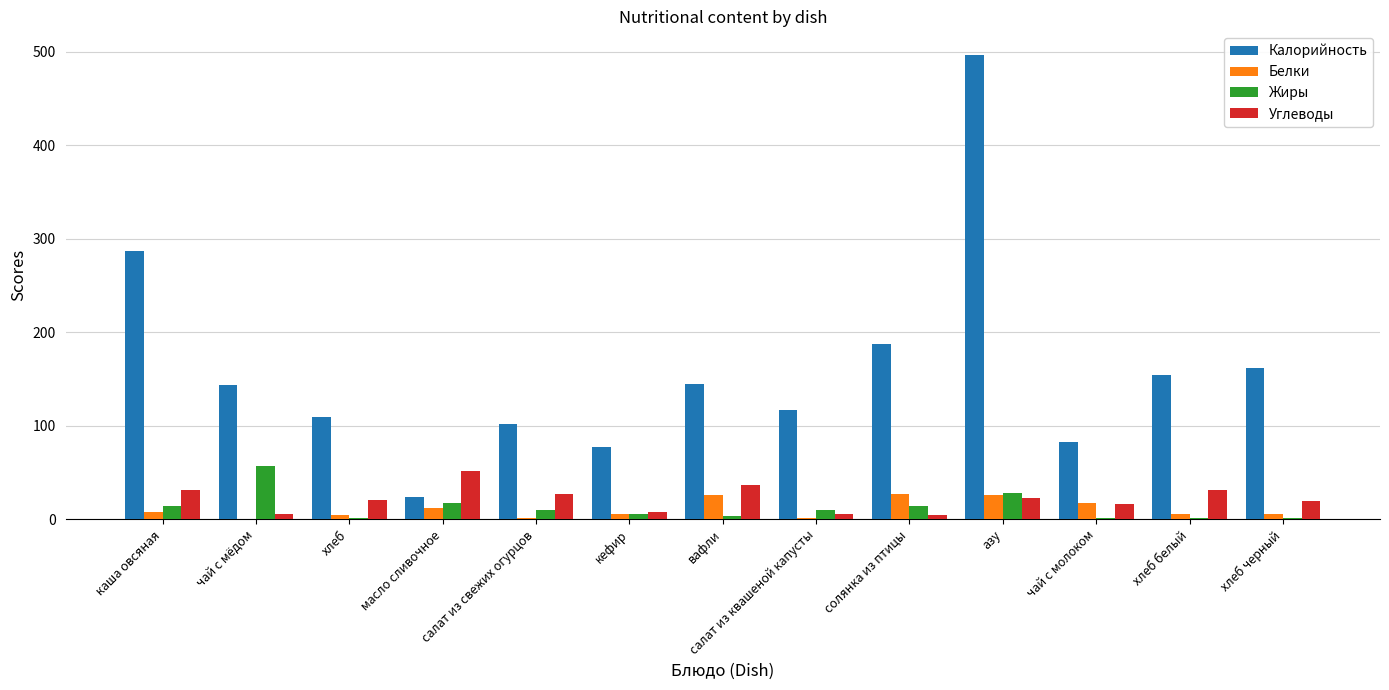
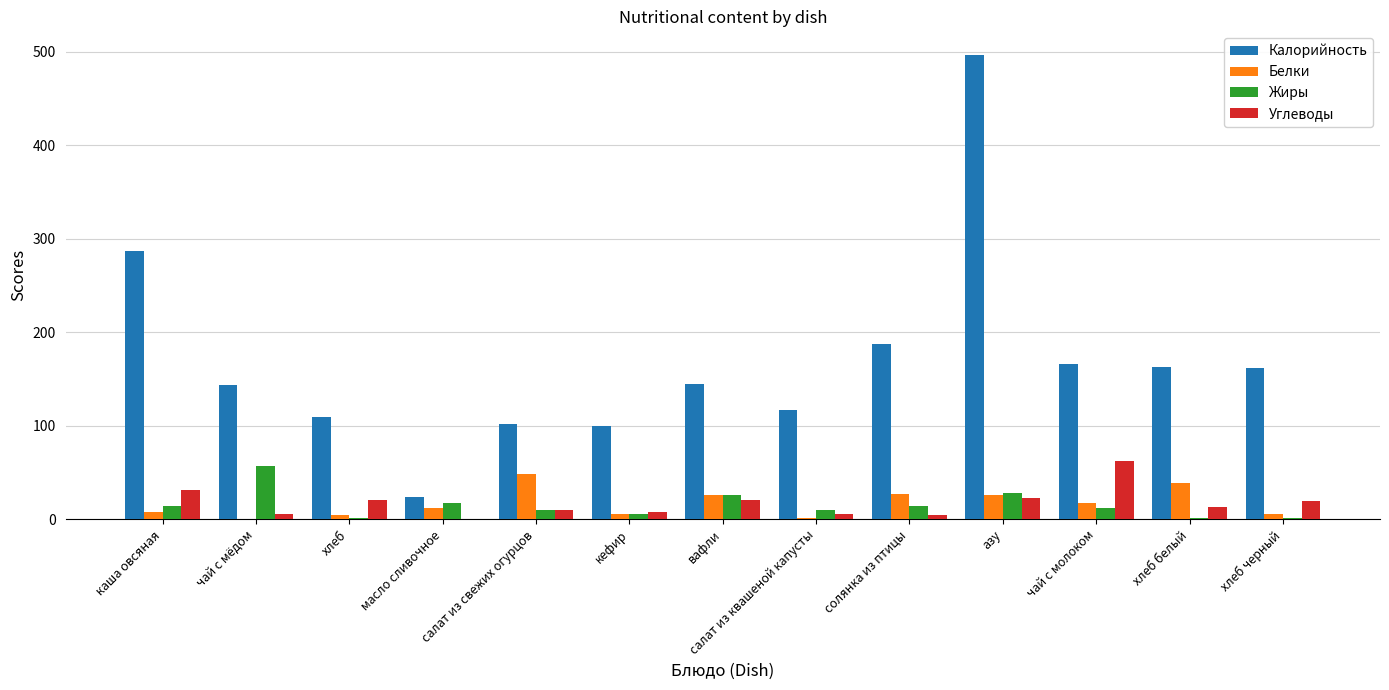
  {
    "Калорийность": {
      "каша овсяная": 290,
      "чай с мёдом": 140,
      "хлеб": 110,
      "масло сливочное": 20,
      "салат из свежих огурцов": 100,
-     "кефир": 80,
+     "кефир": 100,
      "вафли": 150,
      "салат из квашеной капусты": 120,
      "солянка из птицы": 190,
      "азу": 500,
-     "чай с молоком": 80,
-     "хлеб белый": 150,
+     "чай с молоком": 170,
+     "хлеб белый": 160,
      "хлеб черный": 160
    },
    "Белки": {
      "каша овсяная": 10,
      "хлеб": 0,
      "масло сливочное": 10,
-     "салат из свежих огурцов": 0,
+     "салат из свежих огурцов": 50,
      "кефир": 10,
      "вафли": 30,
      "солянка из птицы": 30,
      "азу": 30,
      "чай с молоком": 20,
-     "хлеб белый": 10,
+     "хлеб белый": 40,
      "хлеб черный": 10
    },
    "Жиры": {
      "каша овсяная": 10,
      "чай с мёдом": 60,
      "масло сливочное": 20,
      "салат из свежих огурцов": 10,
      "кефир": 10,
-     "вафли": 0,
+     "вафли": 30,
      "салат из квашеной капусты": 10,
      "солянка из птицы": 10,
      "азу": 30,
-     "чай с молоком": 0
+     "чай с молоком": 10
    },
    "Углеводы": {
      "каша овсяная": 30,
      "чай с мёдом": 10,
      "хлеб": 20,
-     "масло сливочное": 50,
-     "салат из свежих огурцов": 30,
+     "масло сливочное": 0,
+     "салат из свежих огурцов": 10,
      "кефир": 10,
-     "вафли": 40,
+     "вафли": 20,
      "салат из квашеной капусты": 10,
      "солянка из птицы": 0,
      "азу": 20,
-     "чай с молоком": 20,
-     "хлеб белый": 30,
+     "чай с молоком": 60,
+     "хлеб белый": 10,
      "хлеб черный": 20
    }
  }
